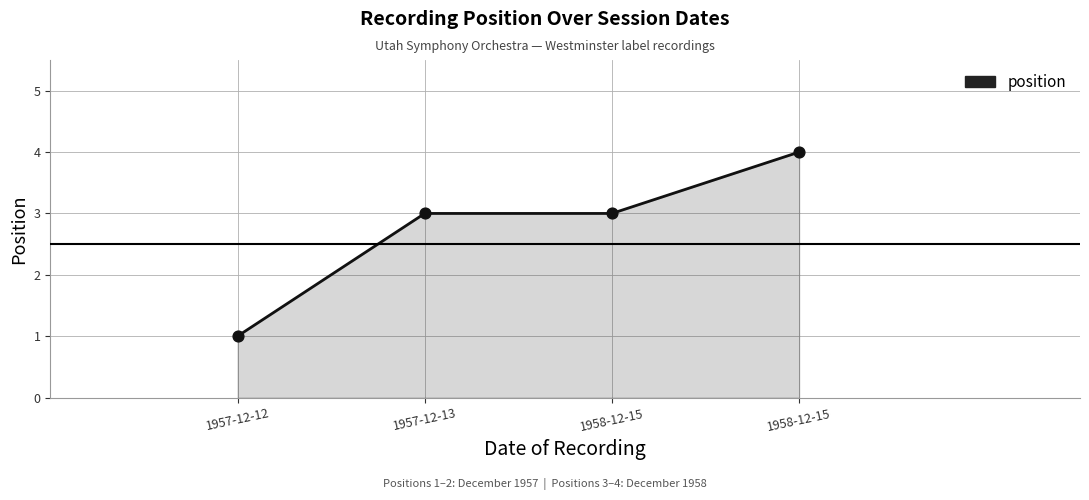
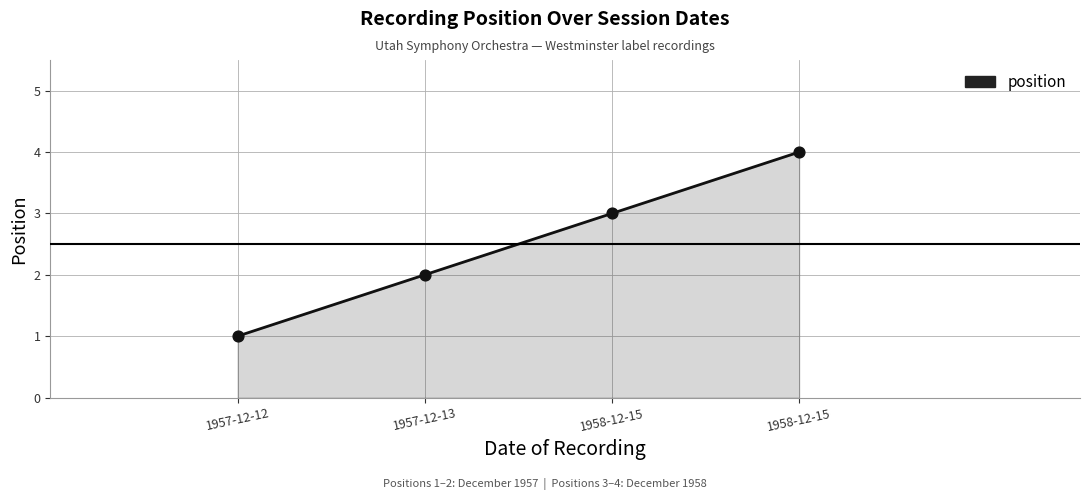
  {
    "1957-12-12": 1,
-   "1957-12-13": 3
+   "1957-12-13": 2
  }
